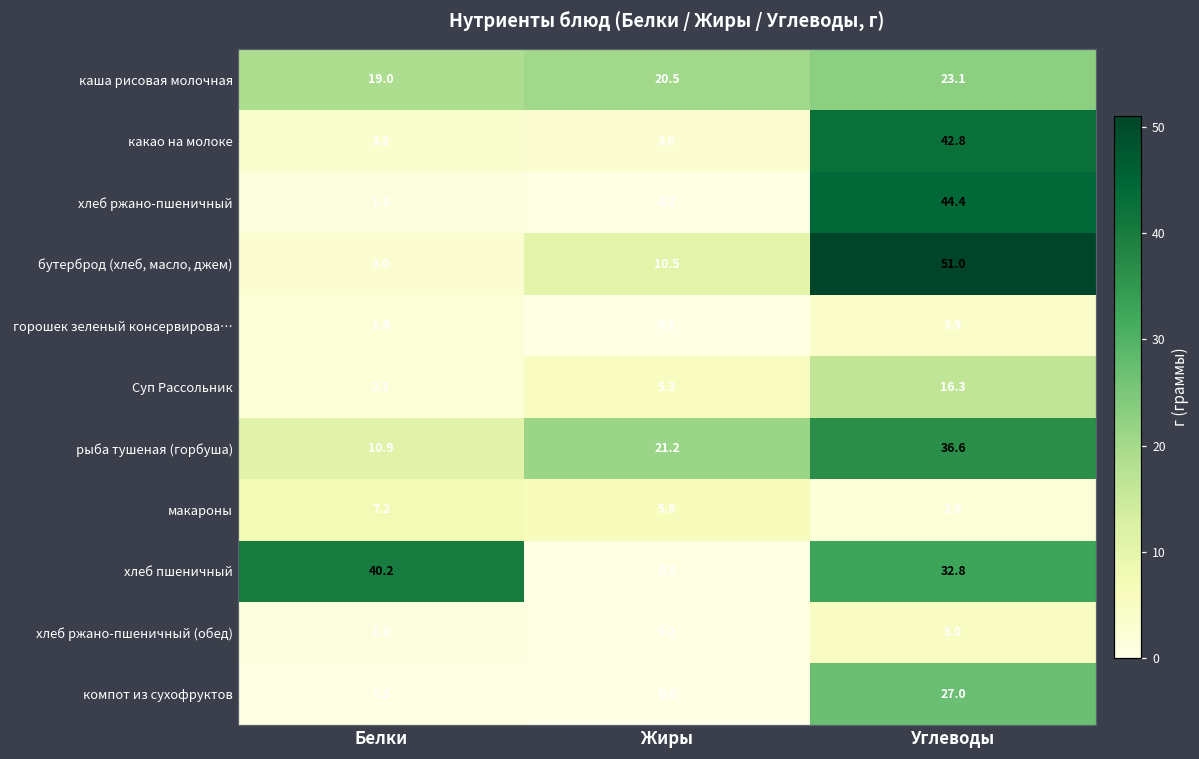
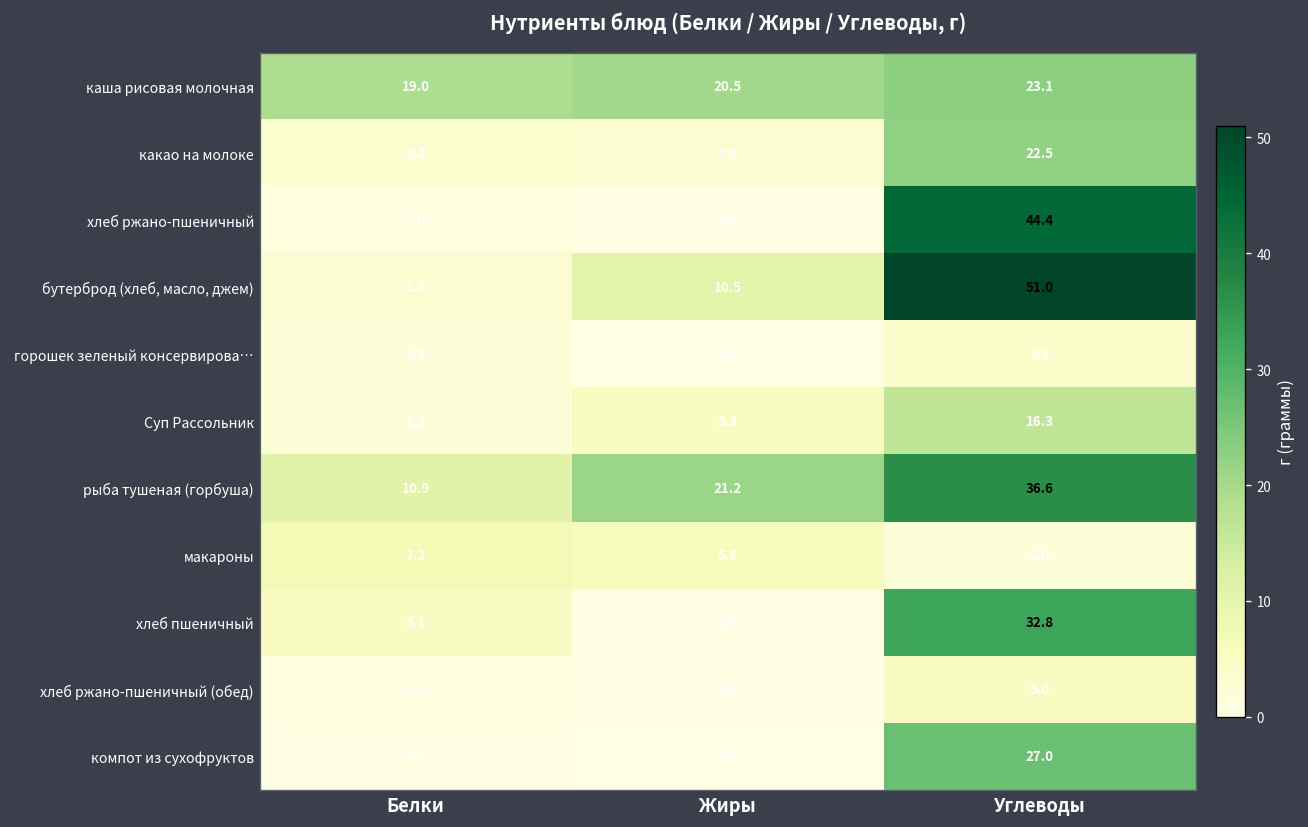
  {
    "каша рисовая молочная": {
      "Белки": 19.0,
      "Жиры": 20.5,
      "Углеводы": 23.1
    },
    "какао на молоке": {
      "Белки": 3.2,
-     "Углеводы": 42.8
+     "Углеводы": 22.5
    },
    "хлеб ржано-пшеничный": {
      "Углеводы": 44.4
    },
    "бутерброд (хлеб, масло, джем)": {
      "Жиры": 10.5,
      "Углеводы": 51.0
    },
    "горошек зеленый консервирова…": {
      "Углеводы": 3.9
    },
    "Суп Рассольник": {
      "Жиры": 5.3,
      "Углеводы": 16.3
    },
    "рыба тушеная (горбуша)": {
      "Белки": 10.9,
      "Жиры": 21.2,
      "Углеводы": 36.6
    },
    "макароны": {
      "Белки": 7.2,
      "Жиры": 5.8
    },
    "хлеб пшеничный": {
-     "Белки": 40.2,
+     "Белки": 5.1,
      "Углеводы": 32.8
    },
    "хлеб ржано-пшеничный (обед)": {
      "Углеводы": 5.0
    },
    "компот из сухофруктов": {
      "Углеводы": 27.0
    }
  }
